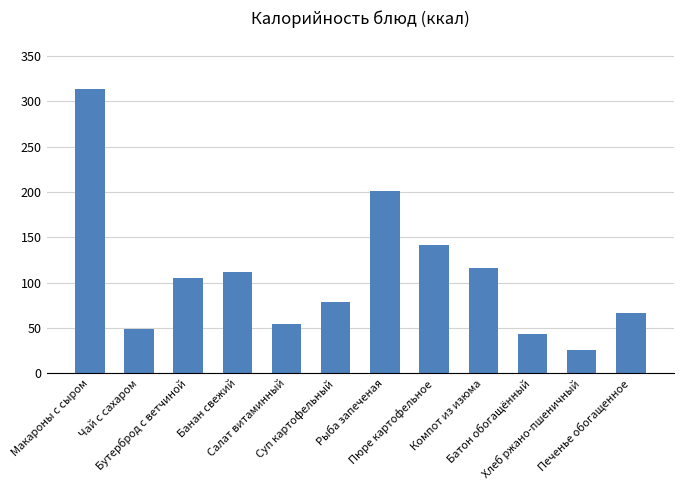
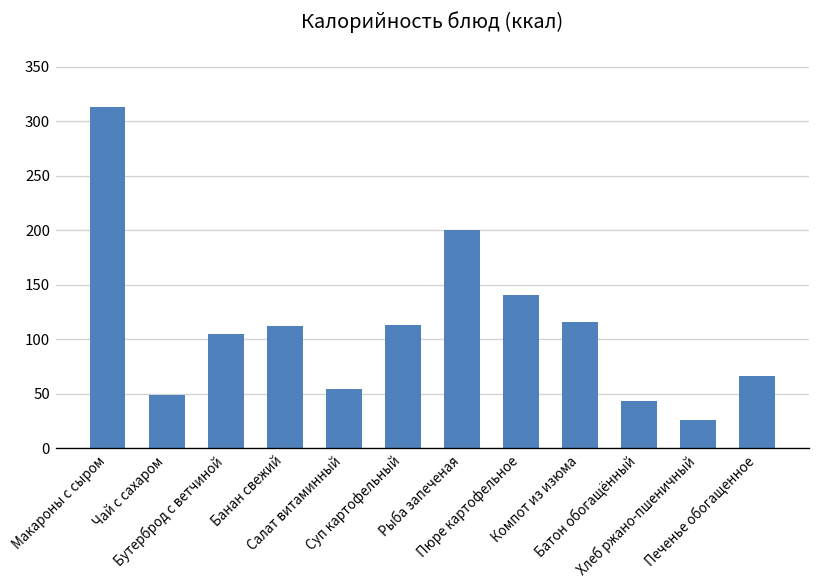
  {
    "Макароны с сыром": 310,
    "Чай с сахаром": 50,
    "Бутерброд с ветчиной": 110,
    "Банан свежий": 110,
    "Салат витаминный": 50,
-   "Суп картофельный": 80,
+   "Суп картофельный": 110,
    "Рыба запеченая": 200,
    "Пюре картофельное": 140,
    "Компот из изюма": 120,
    "Батон обогащённый": 40,
    "Хлеб ржано-пшеничный": 30,
    "Печенье обогащенное": 70
  }
